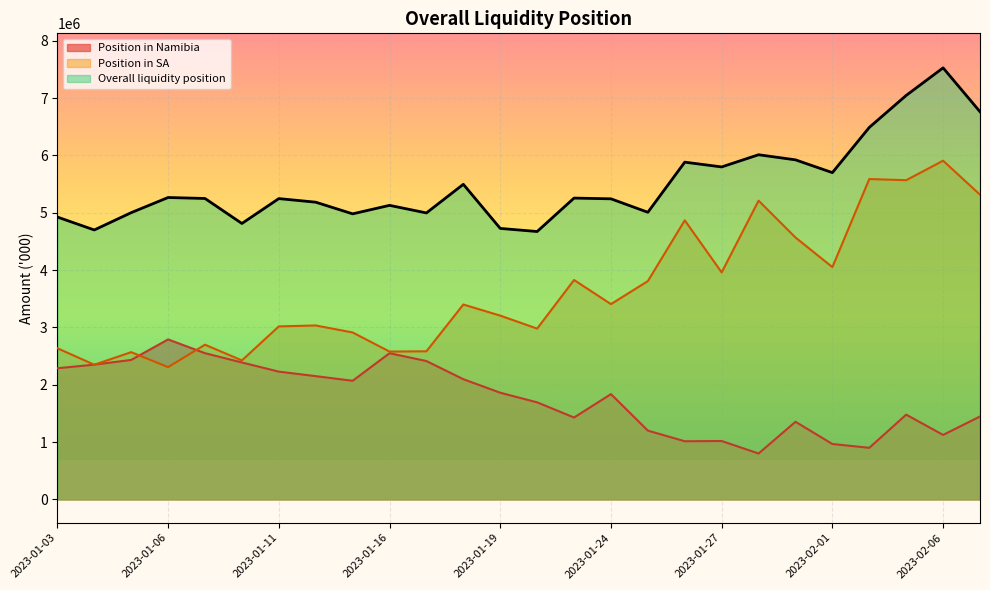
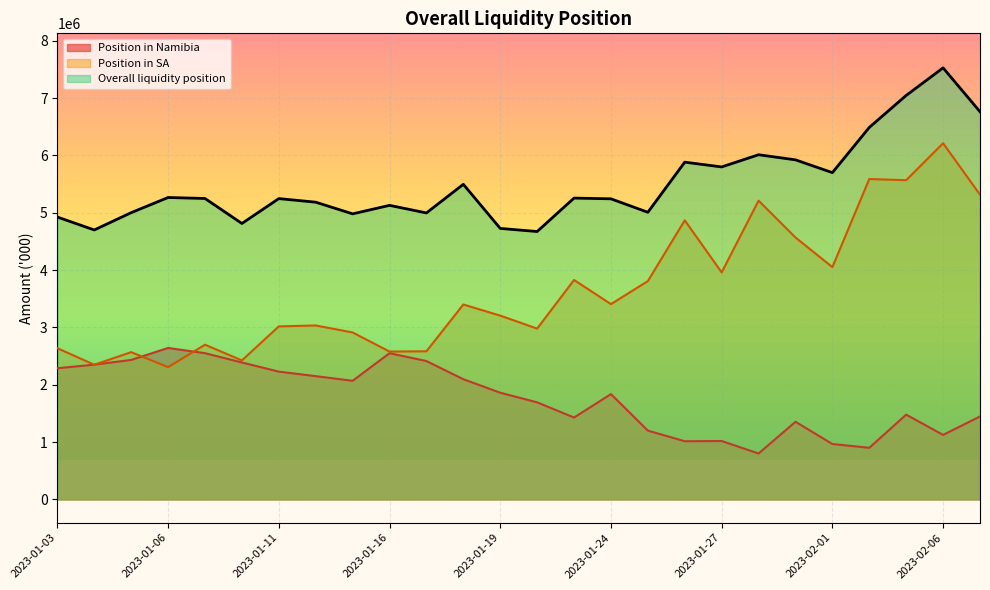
  {
    "Position in Namibia": {
      "2023-01-03": 2300000,
-     "2023-01-06": 2800000,
+     "2023-01-06": 2600000,
      "2023-01-11": 2200000,
      "2023-01-19": 1900000,
      "2023-01-24": 1800000,
      "2023-01-27": 1000000,
      "2023-02-01": 1000000,
      "2023-02-06": 1100000
    },
    "Position in SA": {
      "2023-01-03": 2600000,
      "2023-01-06": 2300000,
      "2023-01-11": 3000000,
      "2023-01-19": 3200000,
      "2023-01-24": 3400000,
      "2023-01-27": 4000000,
      "2023-02-01": 4100000,
-     "2023-02-06": 5900000
+     "2023-02-06": 6200000
    },
    "Overall liquidity position": {
      "2023-01-03": 4900000,
      "2023-01-06": 5300000,
      "2023-01-11": 5200000,
      "2023-01-16": 5100000,
      "2023-01-19": 4700000,
      "2023-01-24": 5200000,
      "2023-01-27": 5800000,
      "2023-02-01": 5700000,
      "2023-02-06": 7500000
    }
  }
